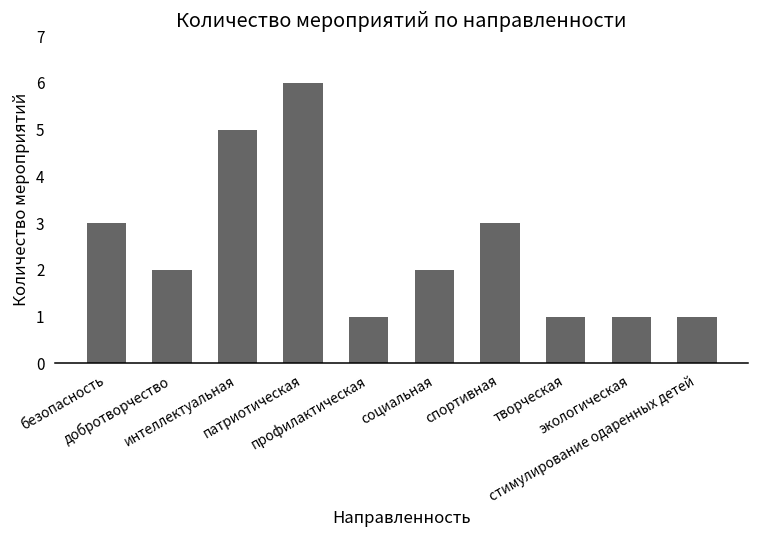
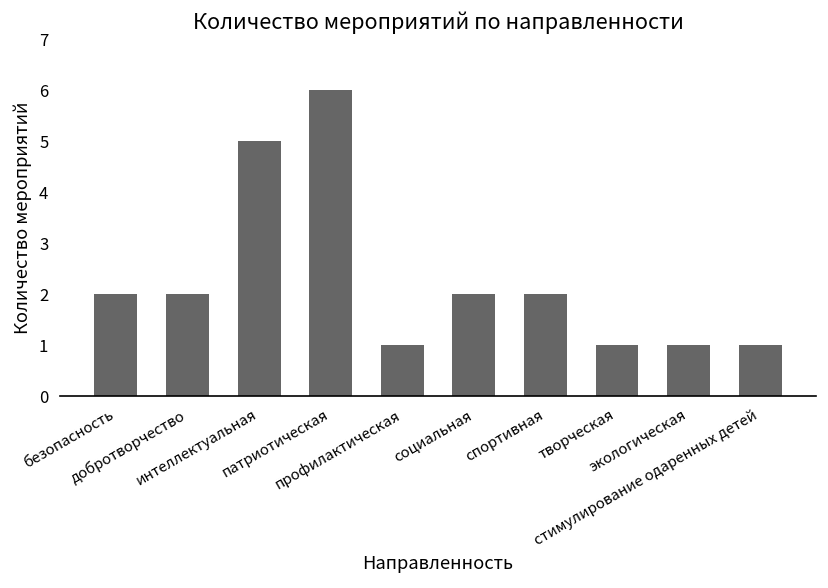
  {
-   "безопасность": 3,
+   "безопасность": 2,
    "добротворчество": 2,
    "интеллектуальная": 5,
    "патриотическая": 6,
    "профилактическая": 1,
    "социальная": 2,
-   "спортивная": 3,
+   "спортивная": 2,
    "творческая": 1,
    "экологическая": 1,
    "стимулирование одаренных детей": 1
  }
